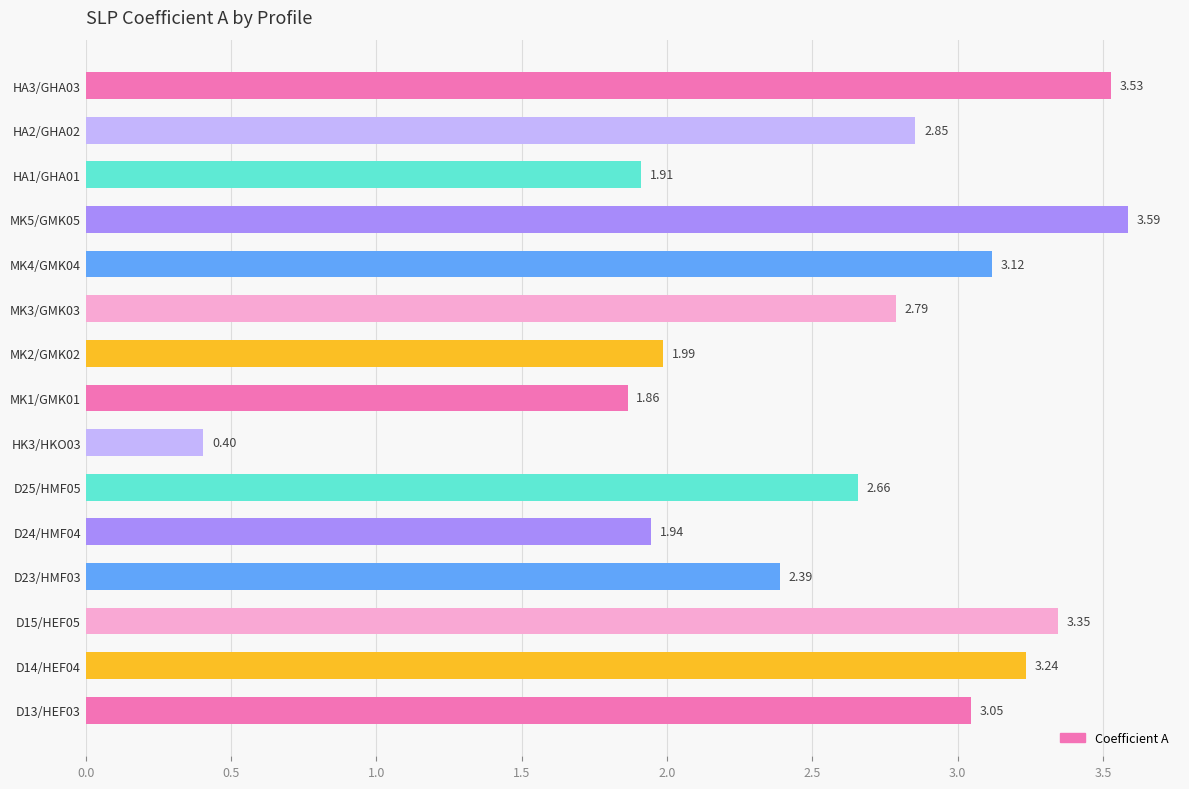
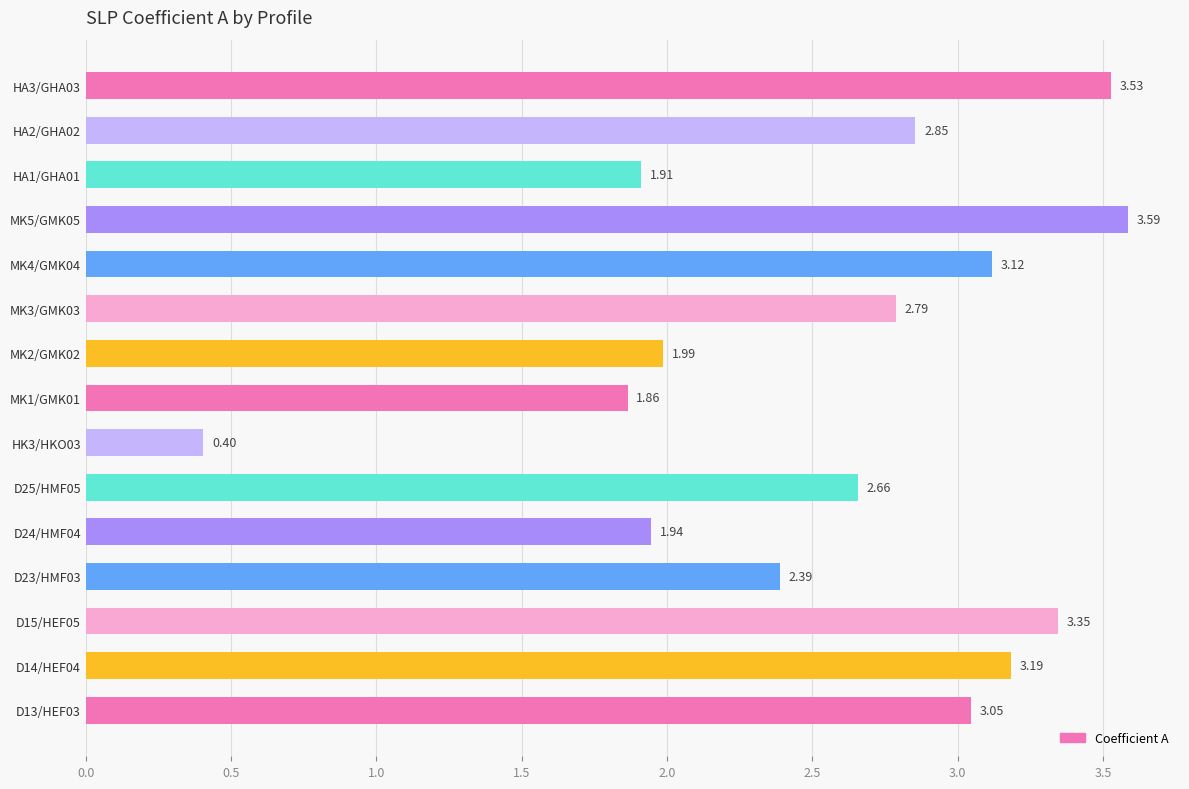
  {
    "HA3/GHA03": 3.53,
    "HA2/GHA02": 2.85,
    "HA1/GHA01": 1.91,
    "MK5/GMK05": 3.59,
    "MK4/GMK04": 3.12,
    "MK3/GMK03": 2.79,
    "MK2/GMK02": 1.99,
    "MK1/GMK01": 1.86,
    "HK3/HKO03": 0.40,
    "D25/HMF05": 2.66,
    "D24/HMF04": 1.94,
    "D23/HMF03": 2.39,
    "D15/HEF05": 3.35,
-   "D14/HEF04": 3.24,
+   "D14/HEF04": 3.19,
    "D13/HEF03": 3.05
  }
